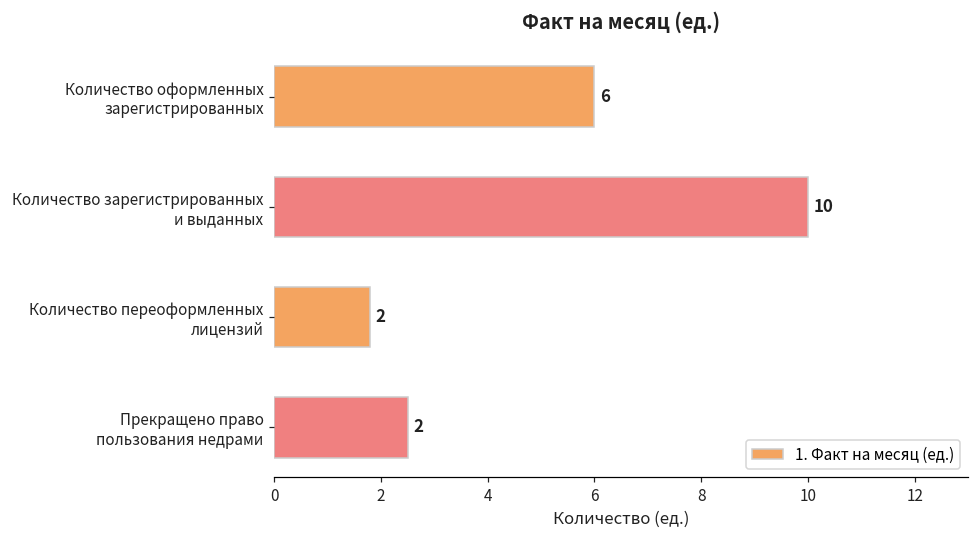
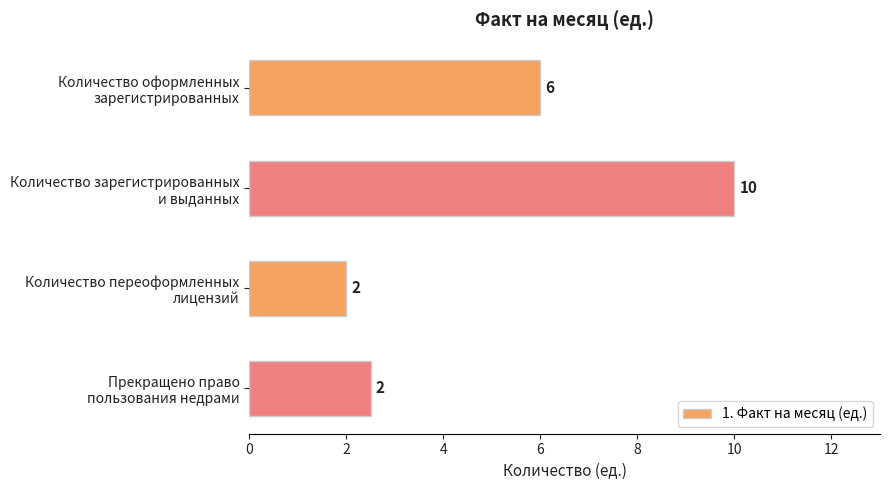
  {
-   "Количество переоформленных лицензий": 1.8
+   "Количество переоформленных лицензий": 2.0
  }
